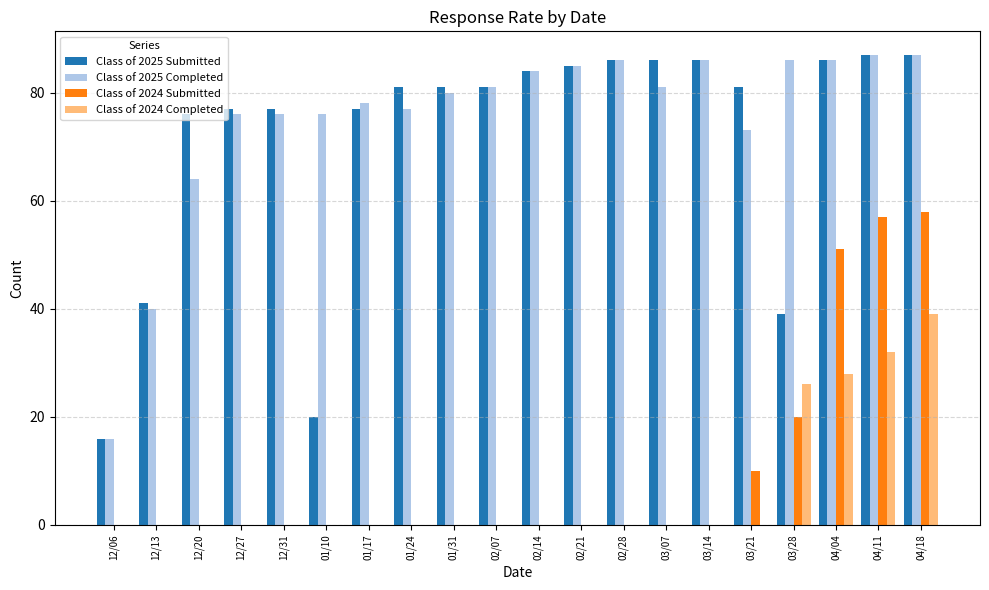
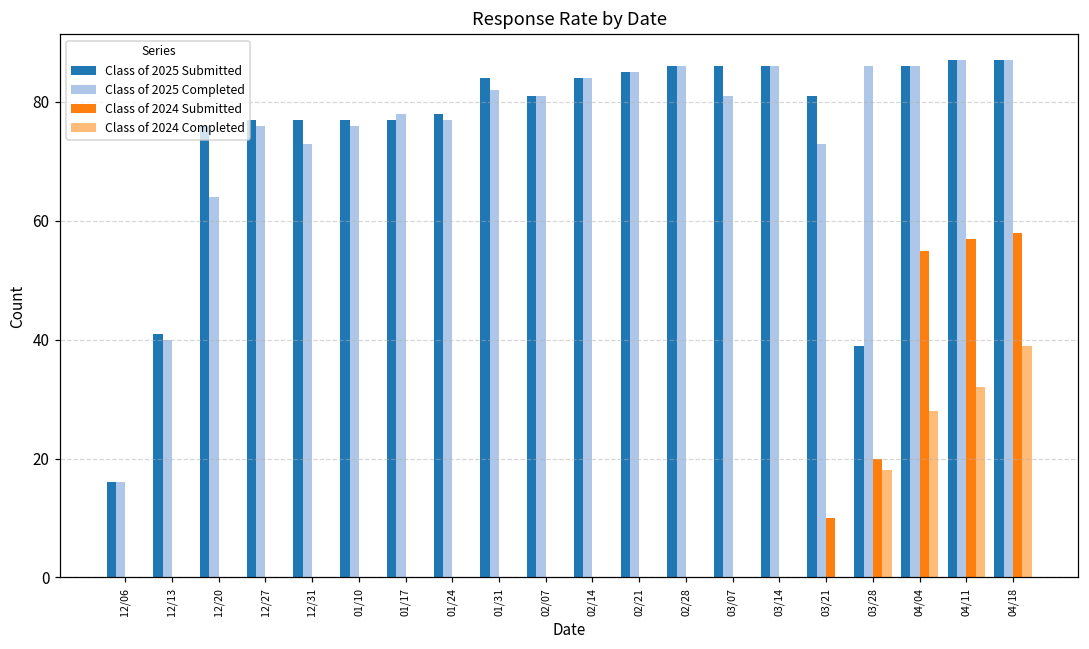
  {
    "Class of 2025 Submitted": {
      "12/06": 16,
      "12/13": 41,
      "12/27": 77,
      "12/31": 77,
-     "01/10": 20,
+     "01/10": 77,
      "01/17": 77,
-     "01/24": 81,
-     "01/31": 81,
+     "01/24": 78,
+     "01/31": 84,
      "02/07": 81,
      "02/14": 84,
      "02/21": 85,
      "02/28": 86,
      "03/07": 86,
      "03/14": 86,
      "03/21": 81,
      "03/28": 39,
      "04/04": 86,
      "04/11": 87,
      "04/18": 87
    },
    "Class of 2025 Completed": {
      "12/06": 16,
      "12/13": 40,
      "12/20": 64,
      "12/27": 76,
-     "12/31": 76,
+     "12/31": 73,
      "01/10": 76,
      "01/17": 78,
      "01/24": 77,
-     "01/31": 80,
+     "01/31": 82,
      "02/07": 81,
      "02/14": 84,
      "02/21": 85,
      "02/28": 86,
      "03/07": 81,
      "03/14": 86,
      "03/21": 73,
      "03/28": 86,
      "04/04": 86,
      "04/11": 87,
      "04/18": 87
    },
    "Class of 2024 Submitted": {
      "12/06": 0,
      "12/13": 0,
      "12/20": 0,
      "12/27": 0,
      "12/31": 0,
      "01/10": 0,
      "01/17": 0,
      "01/24": 0,
      "01/31": 0,
      "02/07": 0,
      "02/14": 0,
      "02/21": 0,
      "02/28": 0,
      "03/07": 0,
      "03/14": 0,
      "03/21": 10,
      "03/28": 20,
-     "04/04": 51,
+     "04/04": 55,
      "04/11": 57,
      "04/18": 58
    },
    "Class of 2024 Completed": {
      "12/06": 0,
      "12/13": 0,
      "12/20": 0,
      "12/27": 0,
      "12/31": 0,
      "01/10": 0,
      "01/17": 0,
      "01/24": 0,
      "01/31": 0,
      "02/07": 0,
      "02/14": 0,
      "02/21": 0,
      "02/28": 0,
      "03/07": 0,
      "03/14": 0,
      "03/21": 0,
-     "03/28": 26,
+     "03/28": 18,
      "04/04": 28,
      "04/11": 32,
      "04/18": 39
    }
  }
